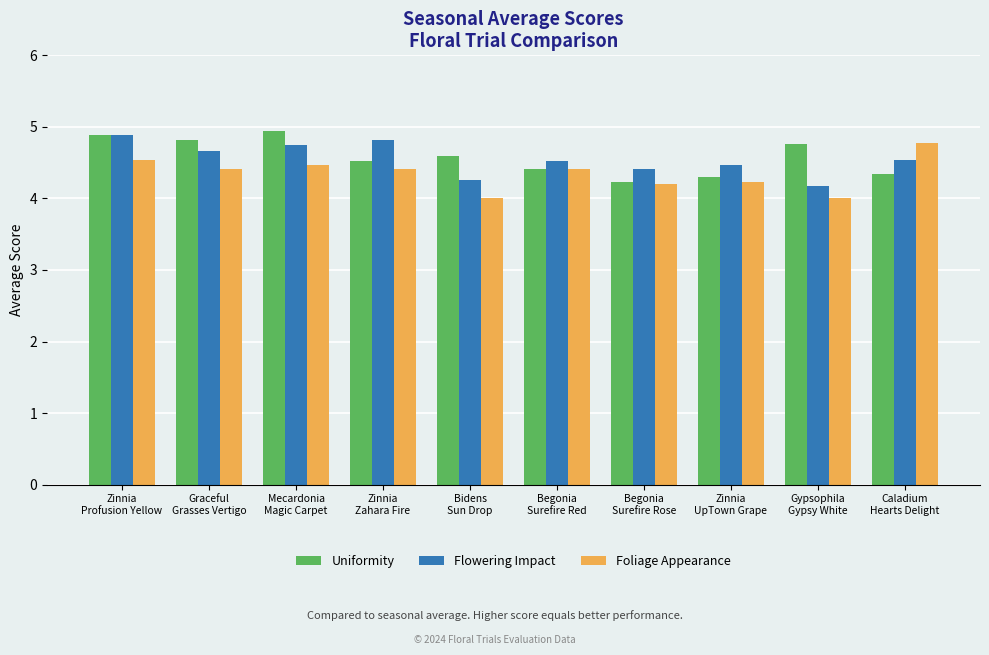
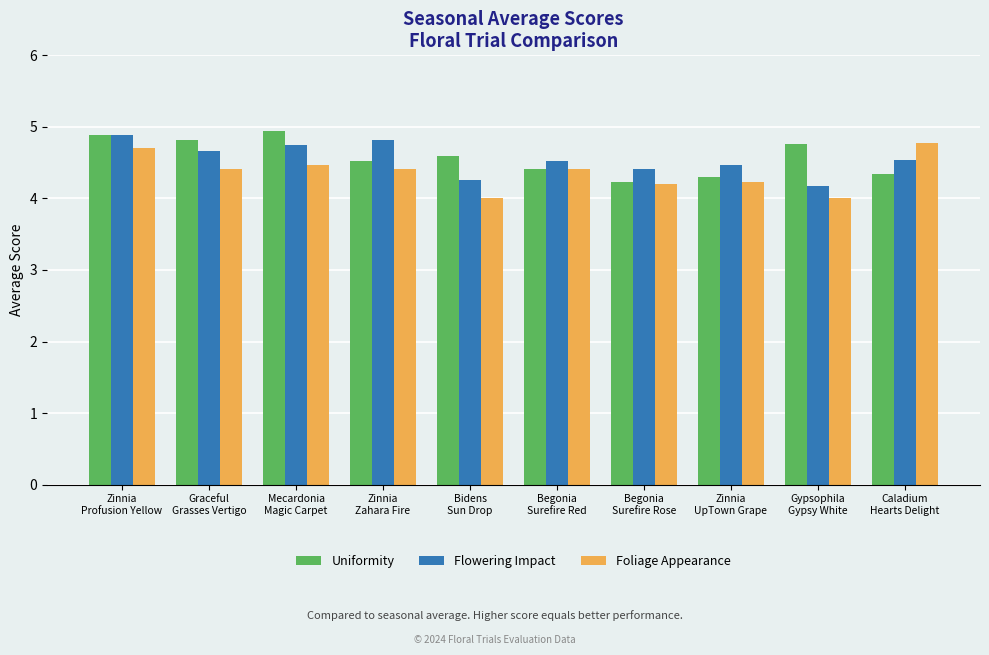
  {
    "Uniformity": {
      "Zinnia Profusion Yellow": 4.9,
      "Graceful Grasses Vertigo": 4.8,
      "Mecardonia Magic Carpet": 4.9,
      "Zinnia Zahara Fire": 4.5,
      "Bidens Sun Drop": 4.6,
      "Begonia Surefire Red": 4.4,
      "Begonia Surefire Rose": 4.2,
      "Zinnia UpTown Grape": 4.3,
      "Gypsophila Gypsy White": 4.8,
      "Caladium Hearts Delight": 4.3
    },
    "Flowering Impact": {
      "Zinnia Profusion Yellow": 4.9,
      "Graceful Grasses Vertigo": 4.7,
      "Mecardonia Magic Carpet": 4.7,
      "Zinnia Zahara Fire": 4.8,
      "Bidens Sun Drop": 4.3,
      "Begonia Surefire Red": 4.5,
      "Begonia Surefire Rose": 4.4,
      "Zinnia UpTown Grape": 4.5,
      "Gypsophila Gypsy White": 4.2,
      "Caladium Hearts Delight": 4.5
    },
    "Foliage Appearance": {
-     "Zinnia Profusion Yellow": 4.5,
+     "Zinnia Profusion Yellow": 4.7,
      "Graceful Grasses Vertigo": 4.4,
      "Mecardonia Magic Carpet": 4.5,
      "Zinnia Zahara Fire": 4.4,
      "Bidens Sun Drop": 4.0,
      "Begonia Surefire Red": 4.4,
      "Begonia Surefire Rose": 4.2,
      "Zinnia UpTown Grape": 4.2,
      "Gypsophila Gypsy White": 4.0,
      "Caladium Hearts Delight": 4.8
    }
  }
